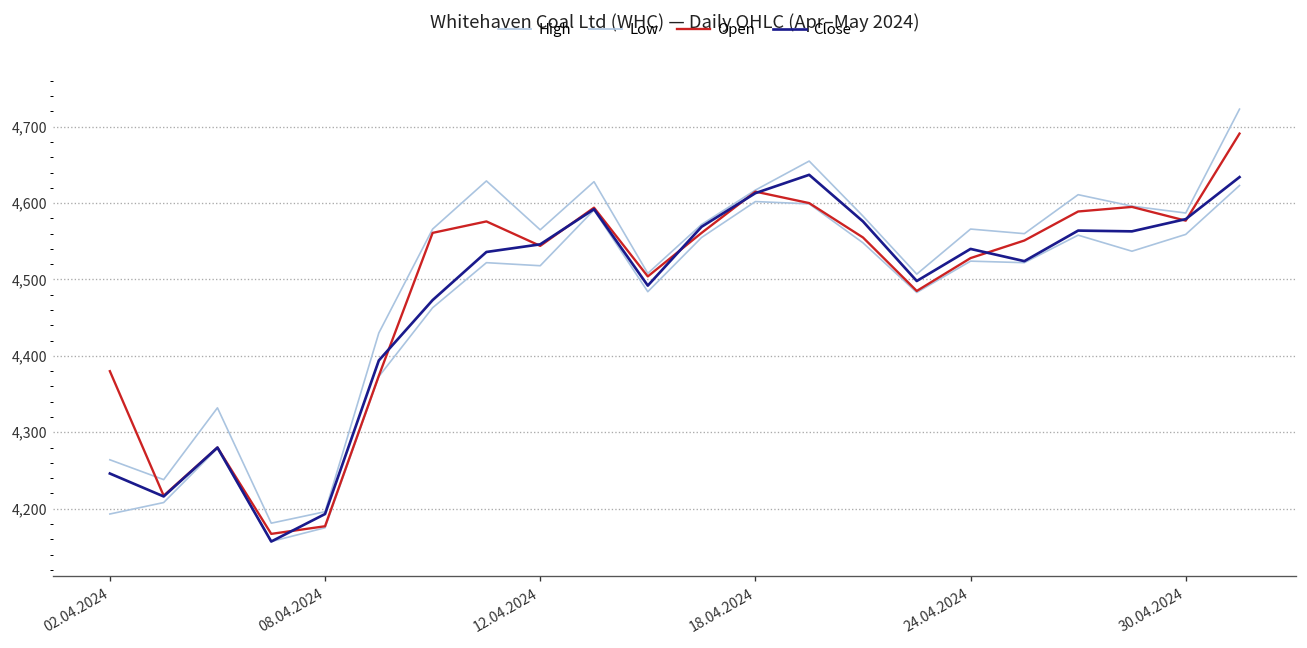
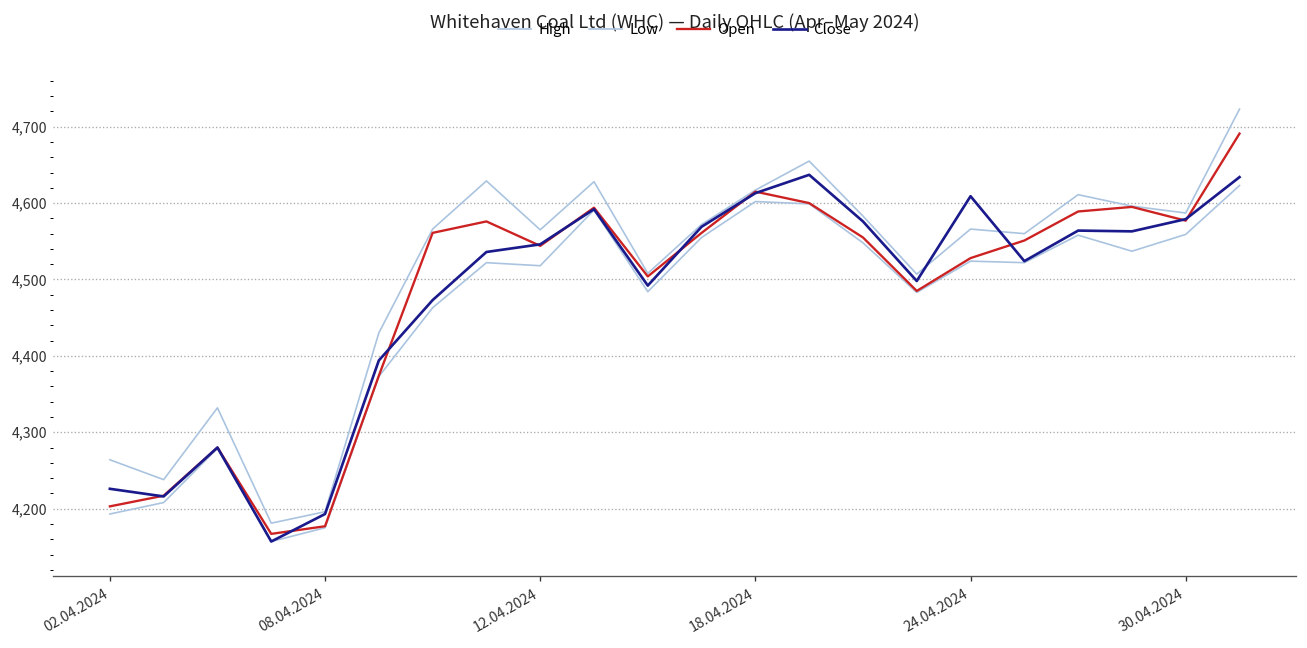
  {
    "Open": {
-     "02.04.2024": "4,380"
+     "02.04.2024": "4,200"
    },
    "Close": {
-     "02.04.2024": "4,250",
-     "24.04.2024": "4,540"
+     "02.04.2024": "4,230",
+     "24.04.2024": "4,610"
    }
  }
